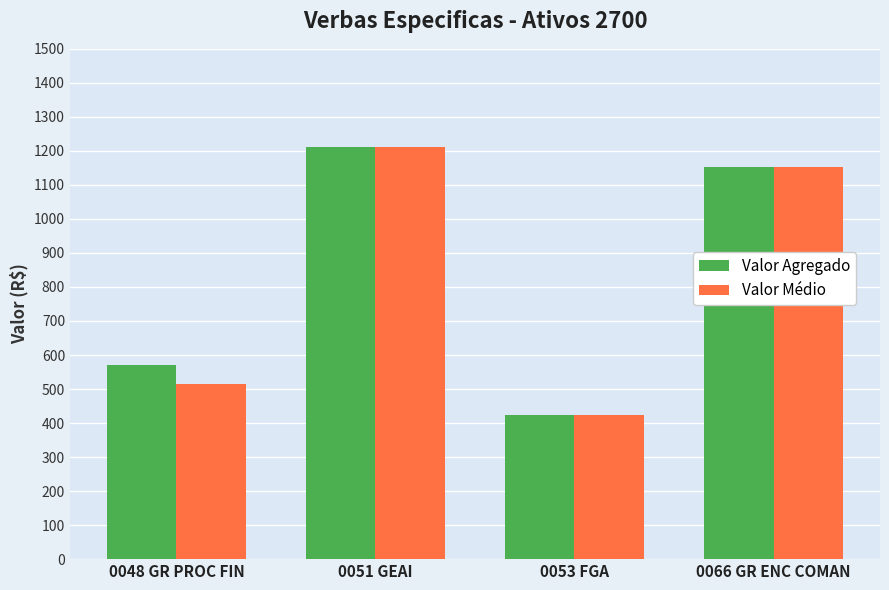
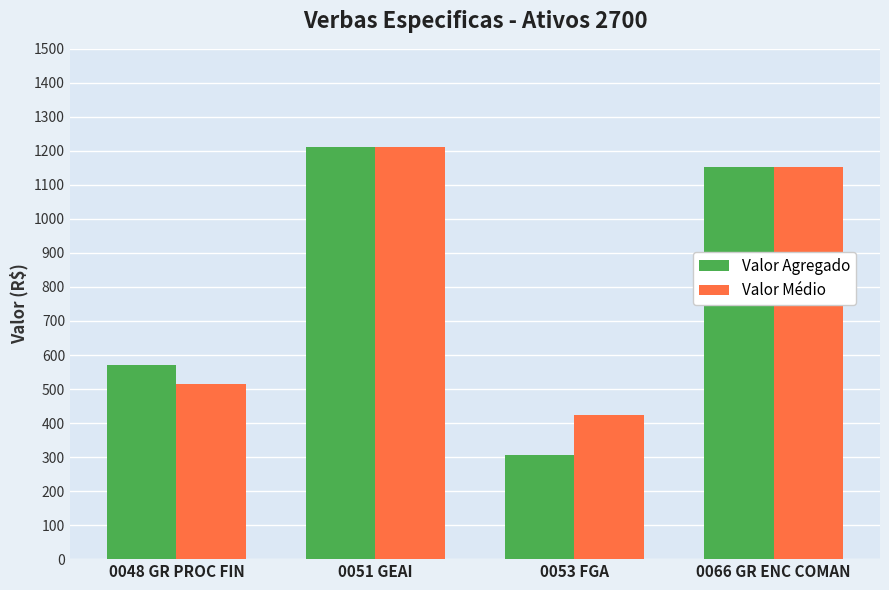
  {
    "Valor Agregado": {
      "0048 GR PROC FIN": 570,
      "0051 GEAI": 1210,
-     "0053 FGA": 420,
+     "0053 FGA": 310,
      "0066 GR ENC COMAN": 1150
    },
    "Valor Médio": {
      "0048 GR PROC FIN": 510,
      "0051 GEAI": 1210,
      "0053 FGA": 420,
      "0066 GR ENC COMAN": 1150
    }
  }
